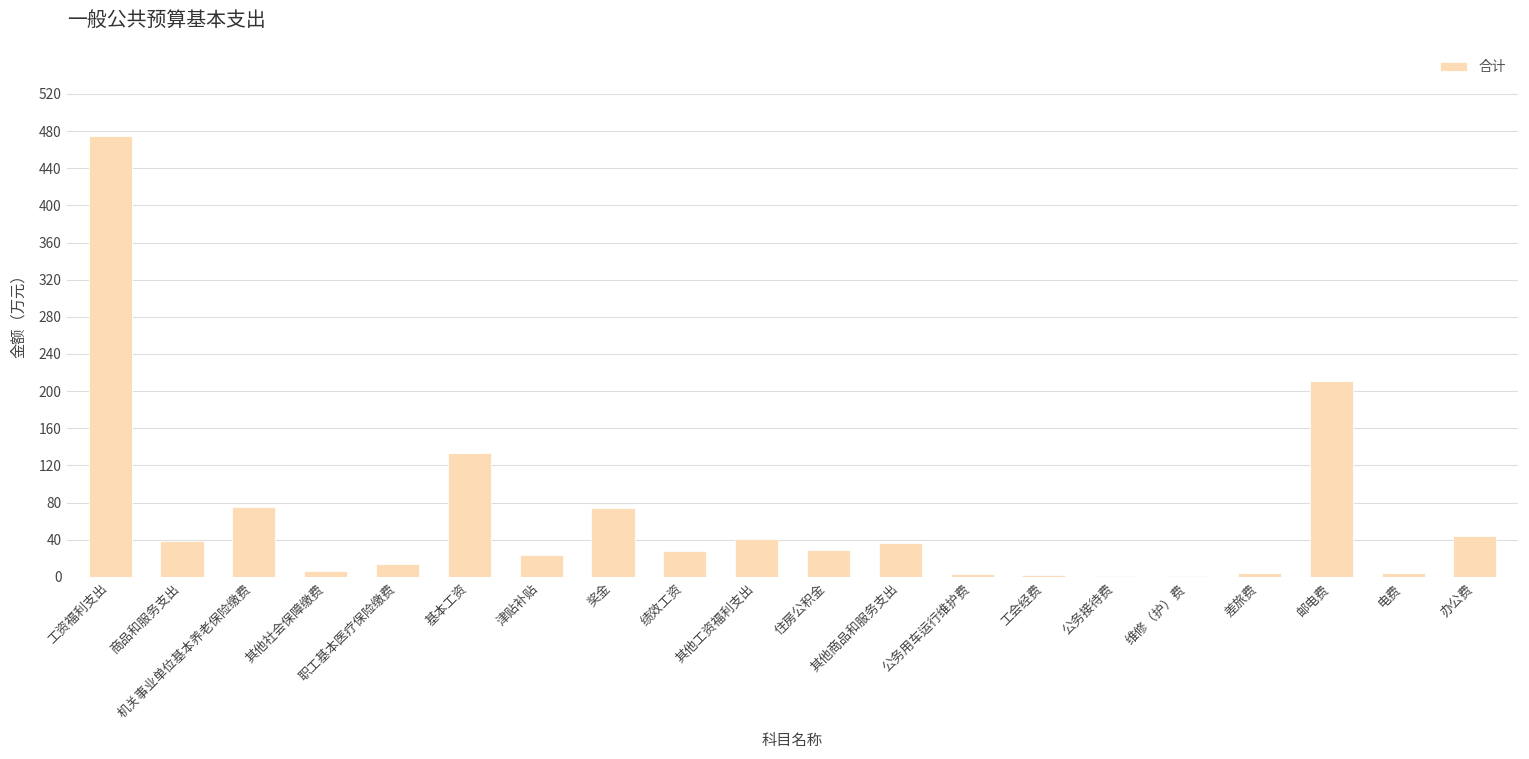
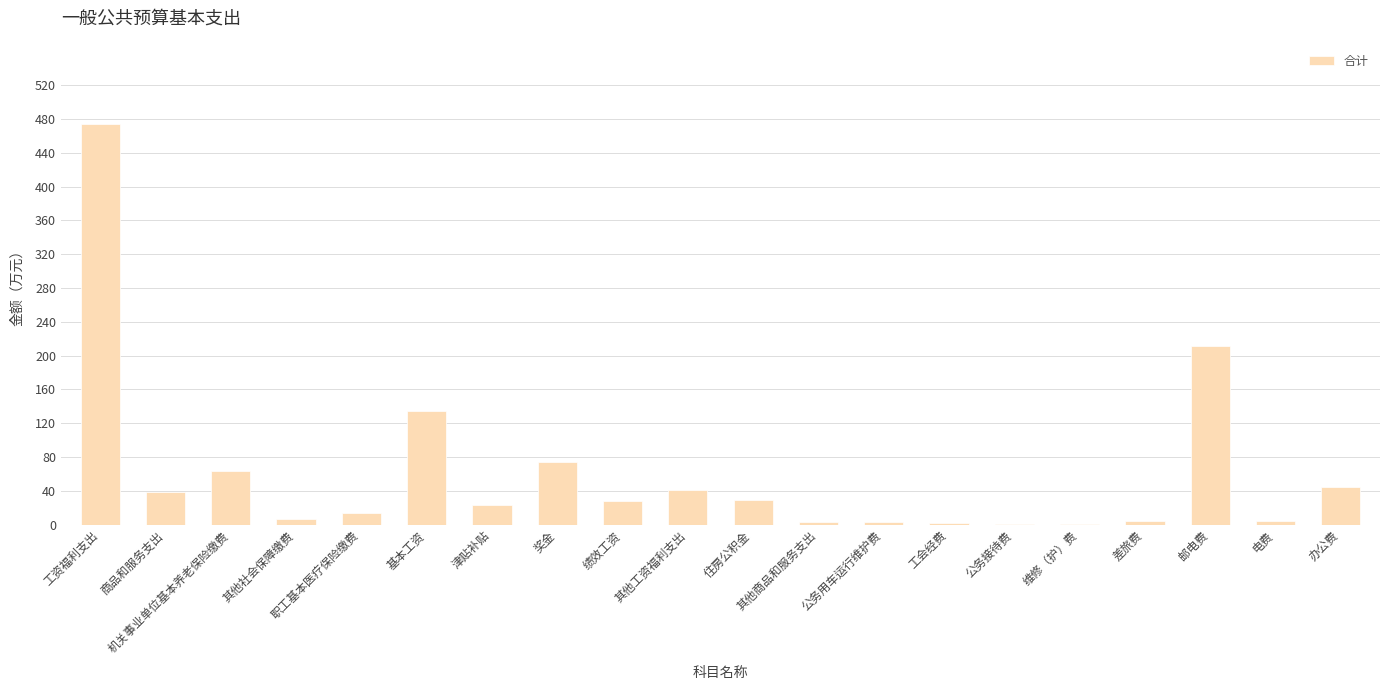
  {
    "工资福利支出": 470,
    "商品和服务支出": 40,
-   "机关事业单位基本养老保险缴费": 70,
+   "机关事业单位基本养老保险缴费": 60,
    "其他社会保障缴费": 10,
    "职工基本医疗保险缴费": 10,
    "基本工资": 130,
    "津贴补贴": 20,
    "奖金": 70,
    "绩效工资": 30,
    "其他工资福利支出": 40,
    "住房公积金": 30,
-   "其他商品和服务支出": 40,
+   "其他商品和服务支出": 0,
    "公务用车运行维护费": 0,
    "差旅费": 0,
    "邮电费": 210,
    "电费": 0,
    "办公费": 40
  }
